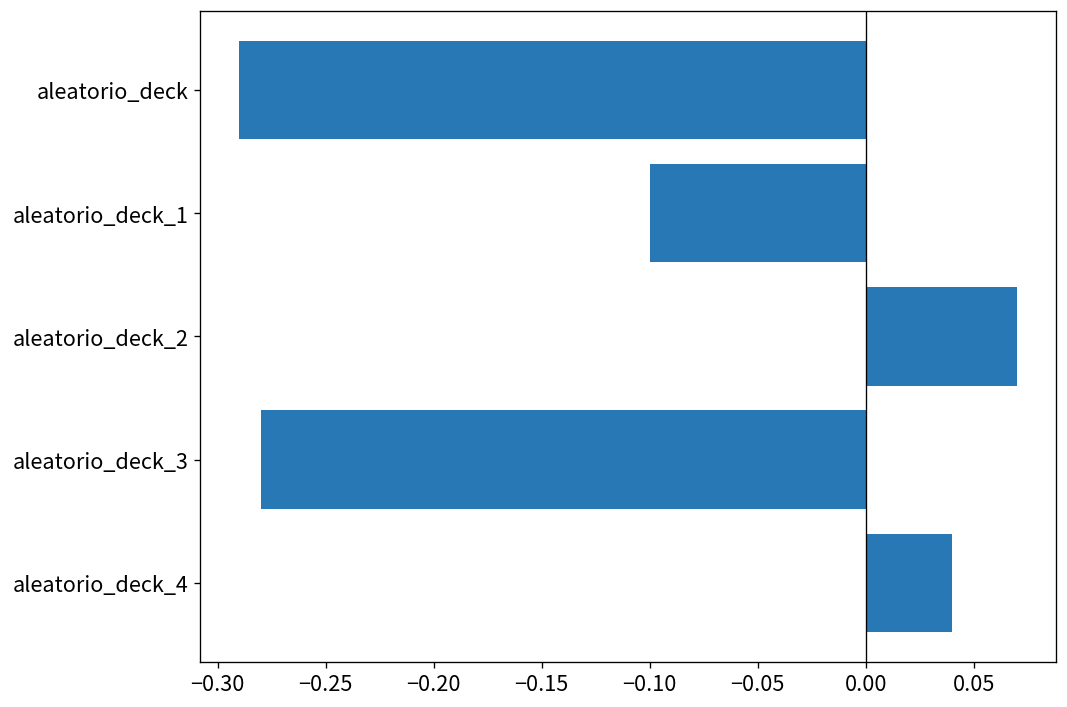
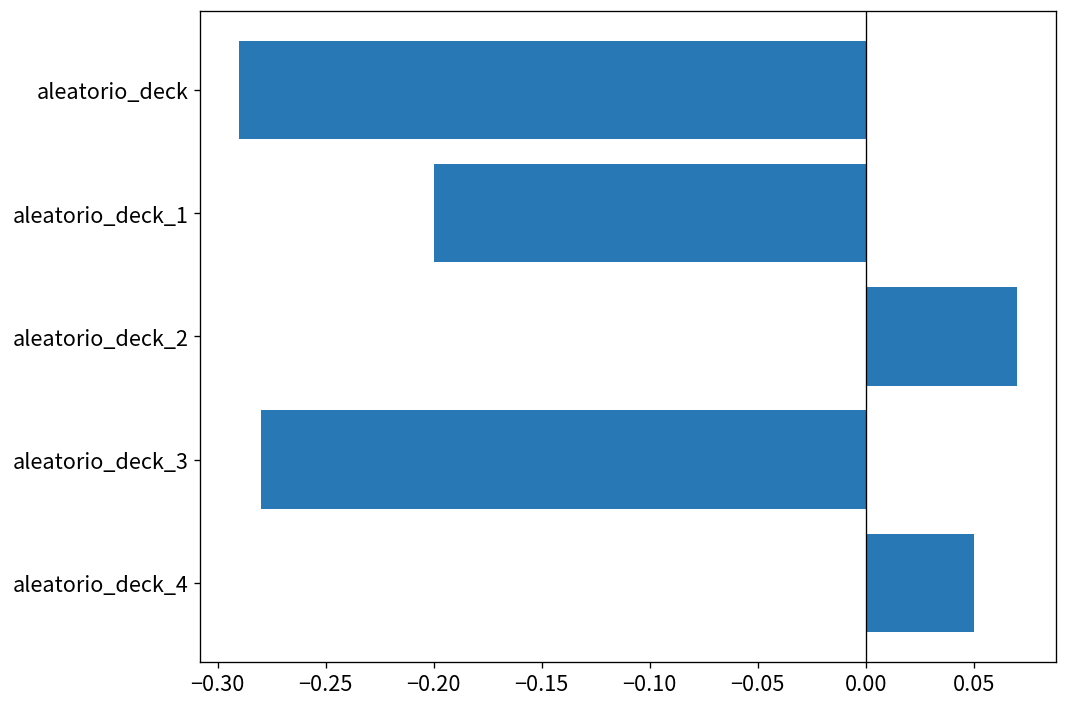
  {
    "aleatorio_deck": -0.29,
-   "aleatorio_deck_1": -0.1,
+   "aleatorio_deck_1": -0.2,
    "aleatorio_deck_2": 0.07,
    "aleatorio_deck_3": -0.28,
-   "aleatorio_deck_4": 0.04
+   "aleatorio_deck_4": 0.05
  }
